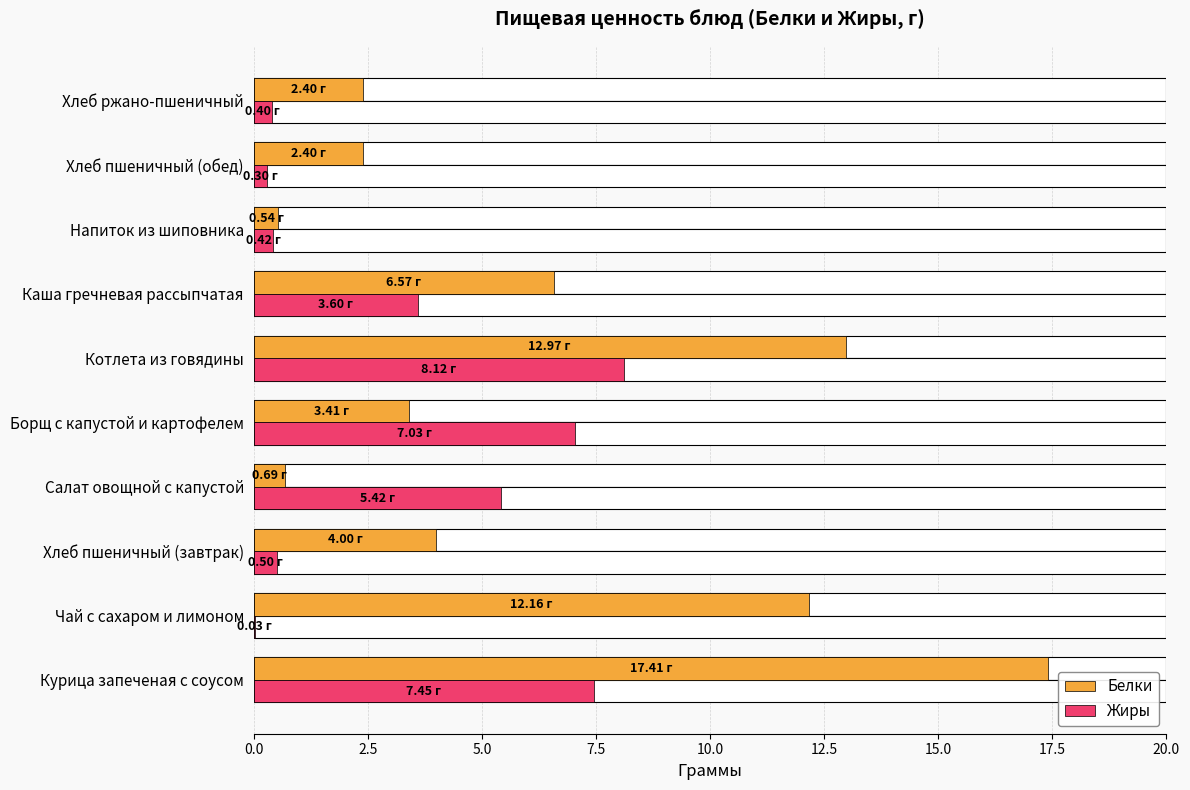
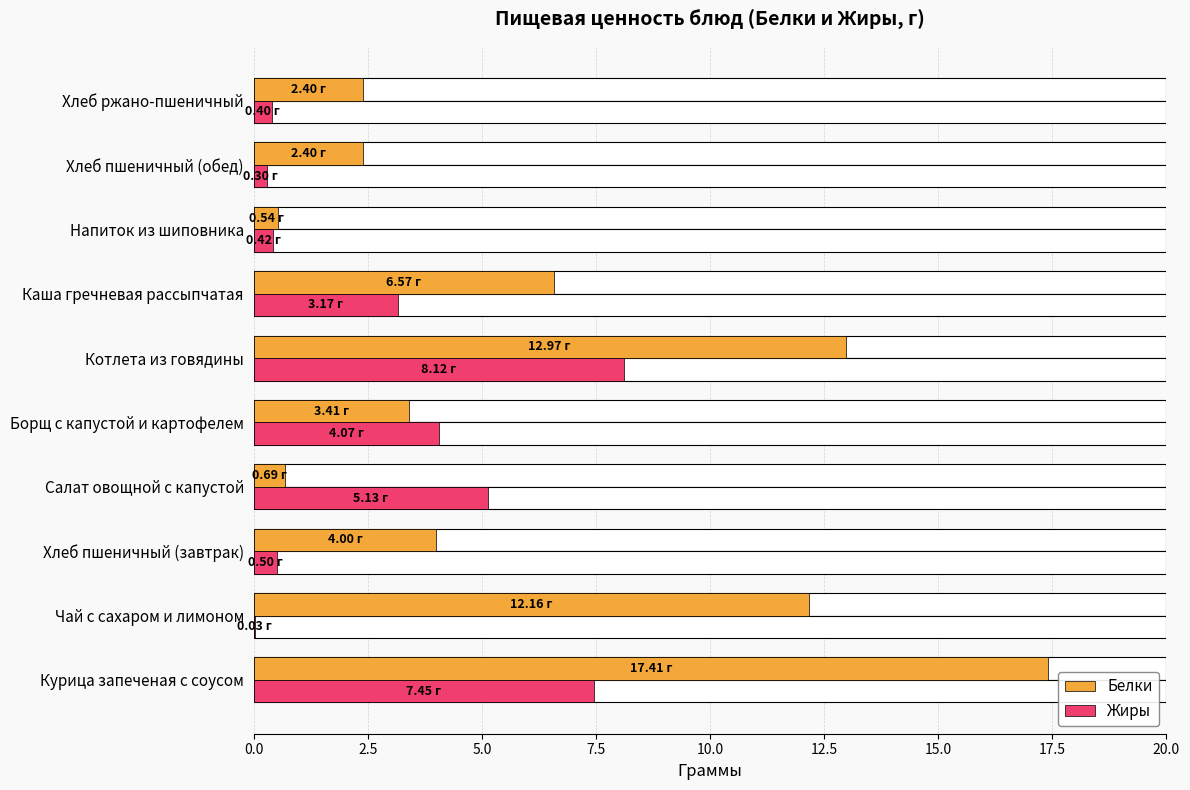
  {
    "Жиры": {
-     "Каша гречневая рассыпчатая": 3.60,
-     "Борщ с капустой и картофелем": 7.03,
-     "Салат овощной с капустой": 5.42,
+     "Каша гречневая рассыпчатая": 3.17,
+     "Борщ с капустой и картофелем": 4.07,
+     "Салат овощной с капустой": 5.13,
      "Чай с сахаром и лимоном": 0.03
    }
  }
